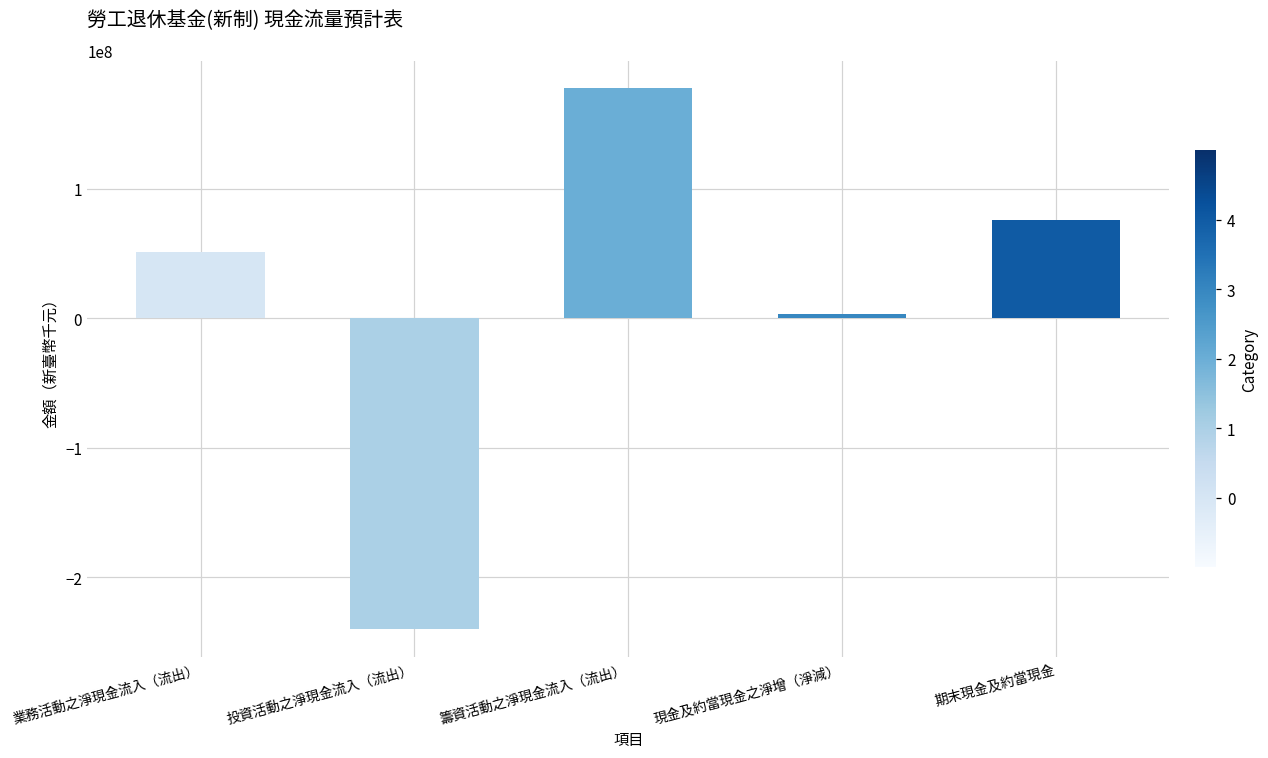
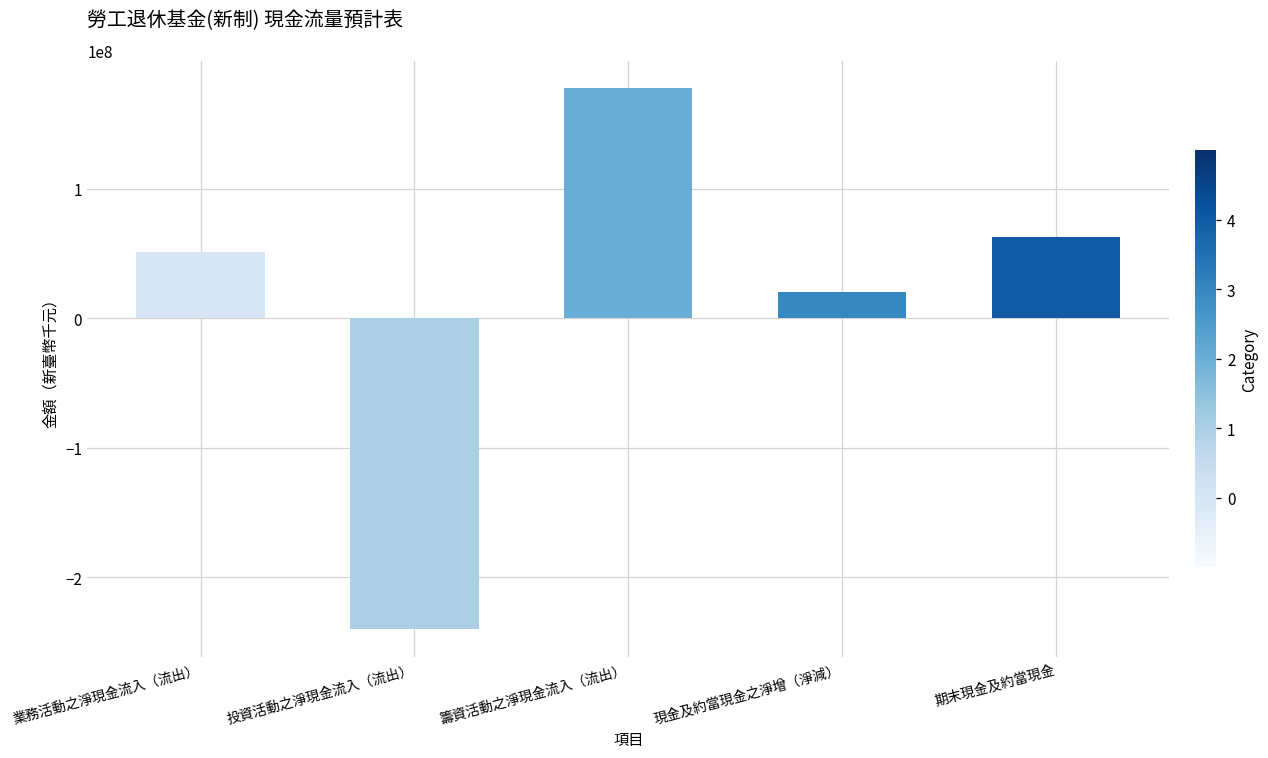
  {
    "業務活動之淨現金流入（流出）": 52000000,
    "投資活動之淨現金流入（流出）": -240000000,
    "籌資活動之淨現金流入（流出）": 178000000,
-   "現金及約當現金之淨增（淨減）": 4000000,
-   "期末現金及約當現金": 76000000
+   "現金及約當現金之淨增（淨減）": 20000000,
+   "期末現金及約當現金": 63000000
  }
